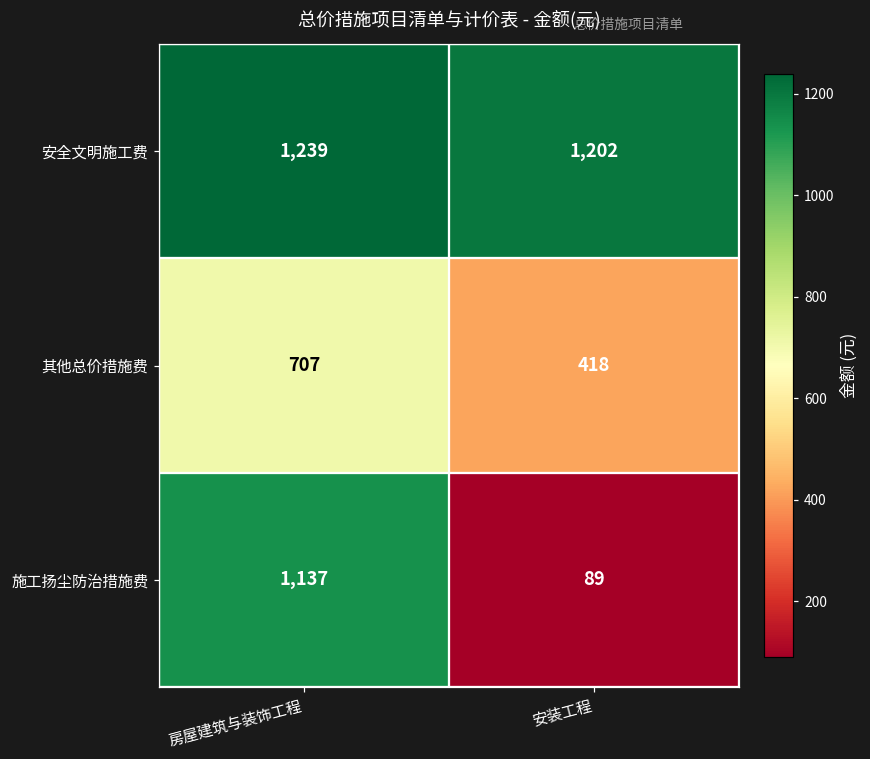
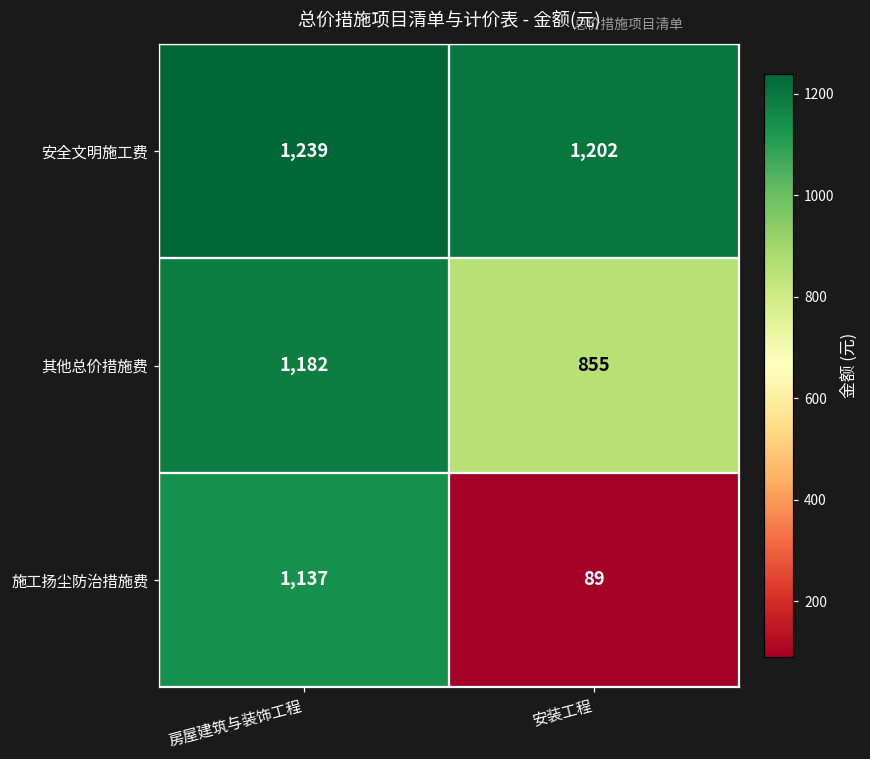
  {
    "安全文明施工费": {
      "房屋建筑与装饰工程": "1,239",
      "安装工程": "1,202"
    },
    "其他总价措施费": {
-     "房屋建筑与装饰工程": "707",
-     "安装工程": "418"
+     "房屋建筑与装饰工程": "1,182",
+     "安装工程": "855"
    },
    "施工扬尘防治措施费": {
      "房屋建筑与装饰工程": "1,137",
      "安装工程": "89"
    }
  }
